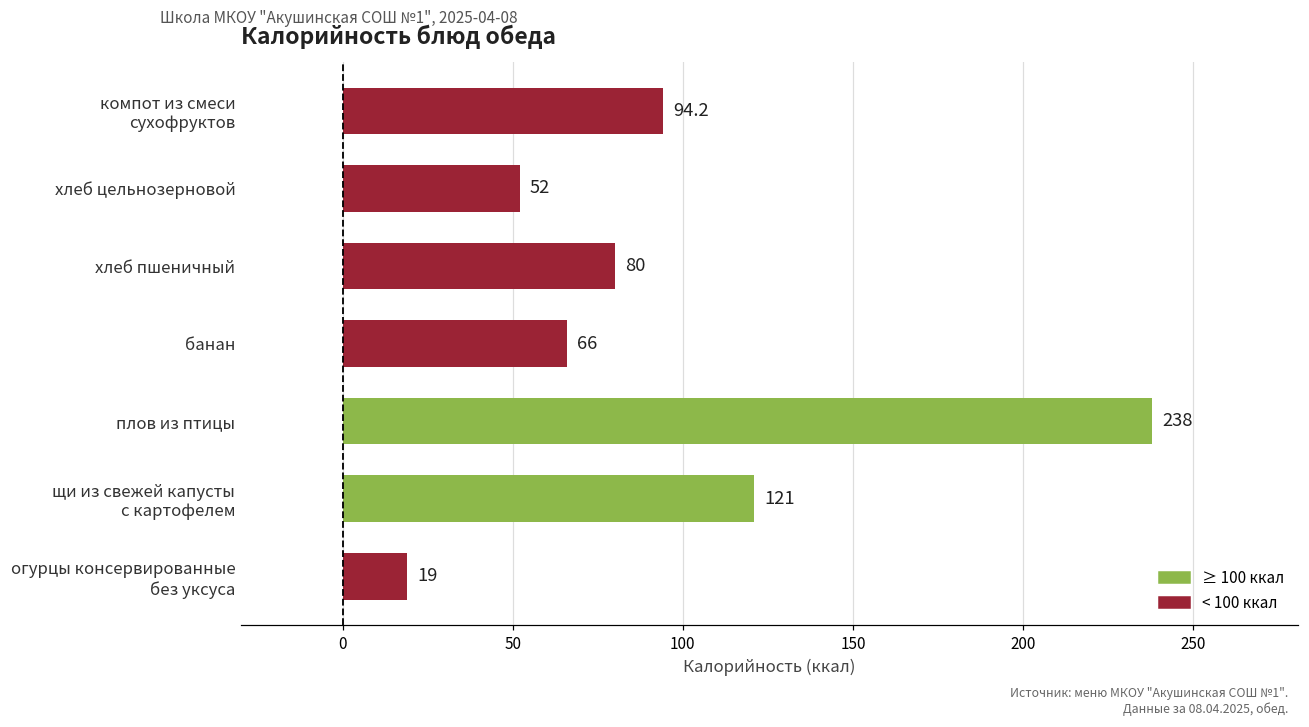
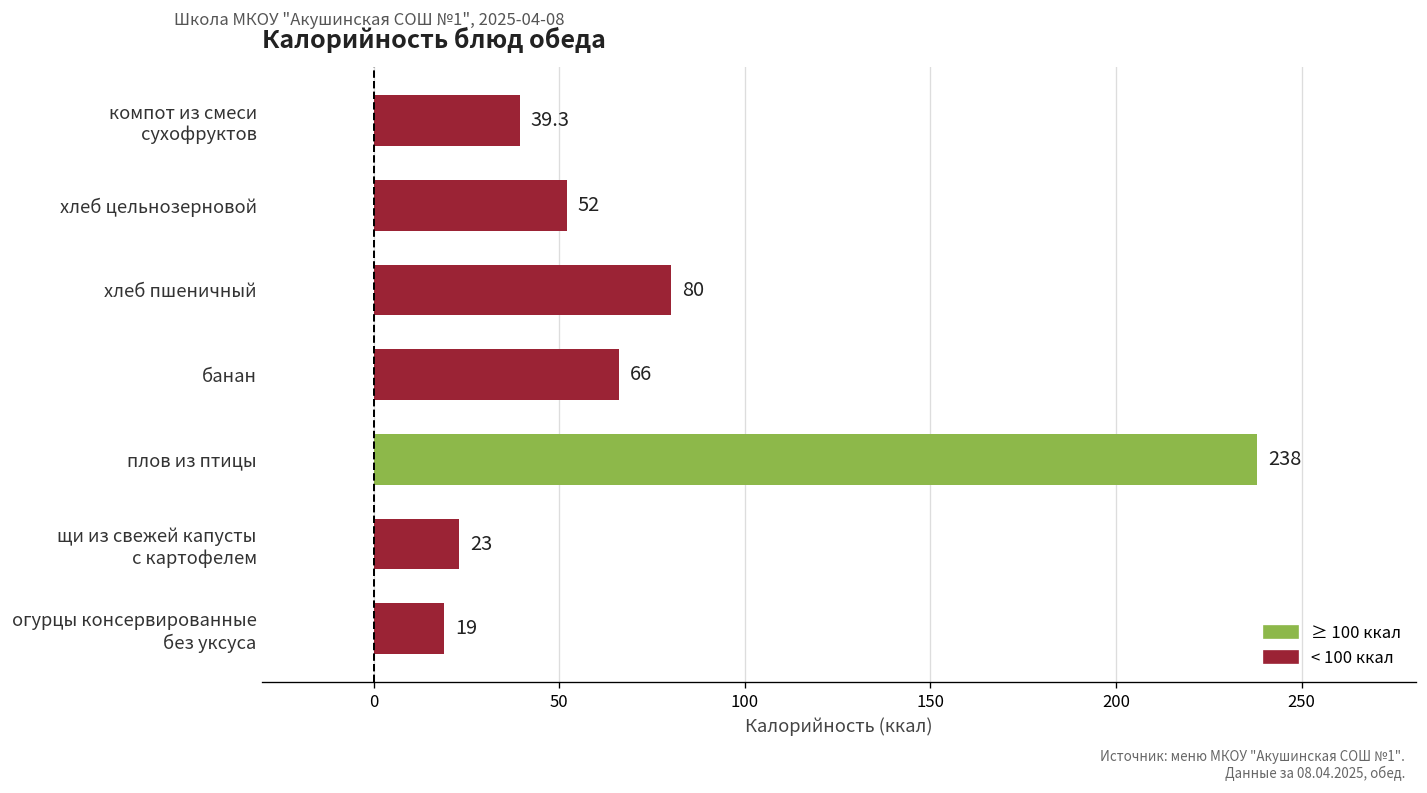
  {
-   "компот из смеси сухофруктов": 94.2,
+   "компот из смеси сухофруктов": 39.3,
    "хлеб цельнозерновой": 52,
    "хлеб пшеничный": 80,
    "банан": 66,
    "плов из птицы": 238,
-   "щи из свежей капусты с картофелем": 121,
+   "щи из свежей капусты с картофелем": 23,
    "огурцы консервированные без уксуса": 19
  }
